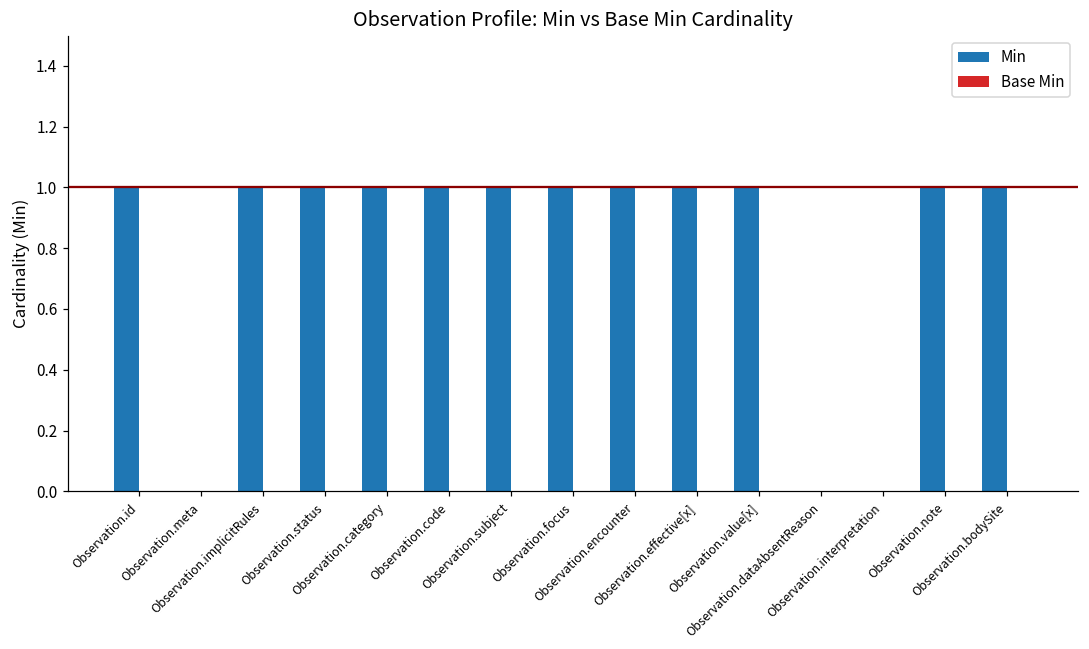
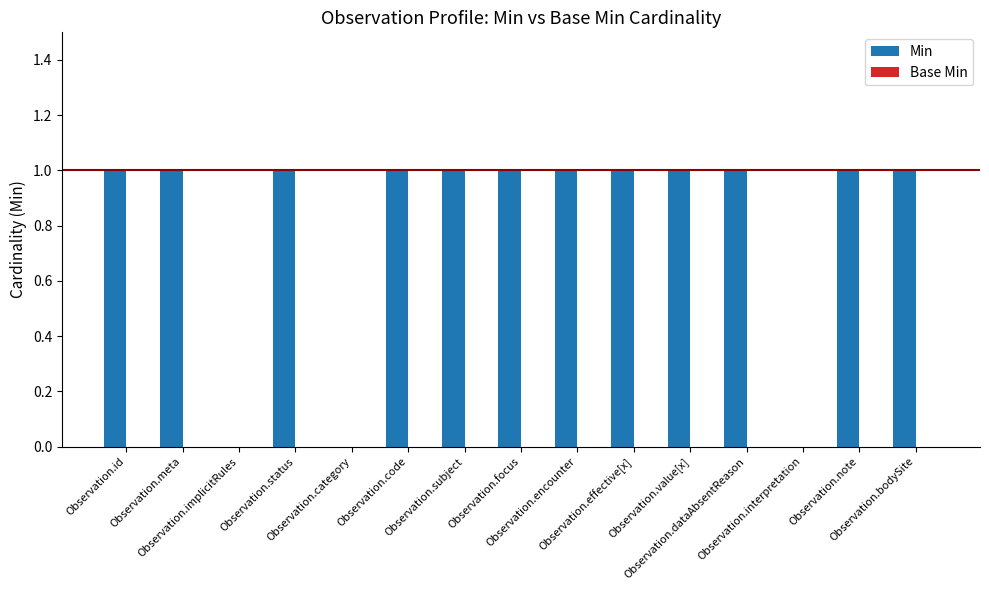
  {
    "Min": {
      "Observation.id": 1,
-     "Observation.meta": 0,
-     "Observation.implicitRules": 1,
+     "Observation.meta": 1,
+     "Observation.implicitRules": 0,
      "Observation.status": 1,
-     "Observation.category": 1,
+     "Observation.category": 0,
      "Observation.code": 1,
      "Observation.subject": 1,
      "Observation.focus": 1,
      "Observation.encounter": 1,
      "Observation.effective[x]": 1,
      "Observation.value[x]": 1,
-     "Observation.dataAbsentReason": 0,
+     "Observation.dataAbsentReason": 1,
      "Observation.interpretation": 0,
      "Observation.note": 1,
      "Observation.bodySite": 1
    },
    "Base Min": {
      "Observation.id": 0,
      "Observation.meta": 0,
      "Observation.implicitRules": 0,
      "Observation.status": 0,
      "Observation.category": 0,
      "Observation.code": 0,
      "Observation.subject": 0,
      "Observation.focus": 0,
      "Observation.encounter": 0,
      "Observation.effective[x]": 0,
      "Observation.value[x]": 0,
      "Observation.dataAbsentReason": 0,
      "Observation.interpretation": 0,
      "Observation.note": 0,
      "Observation.bodySite": 0
    }
  }
